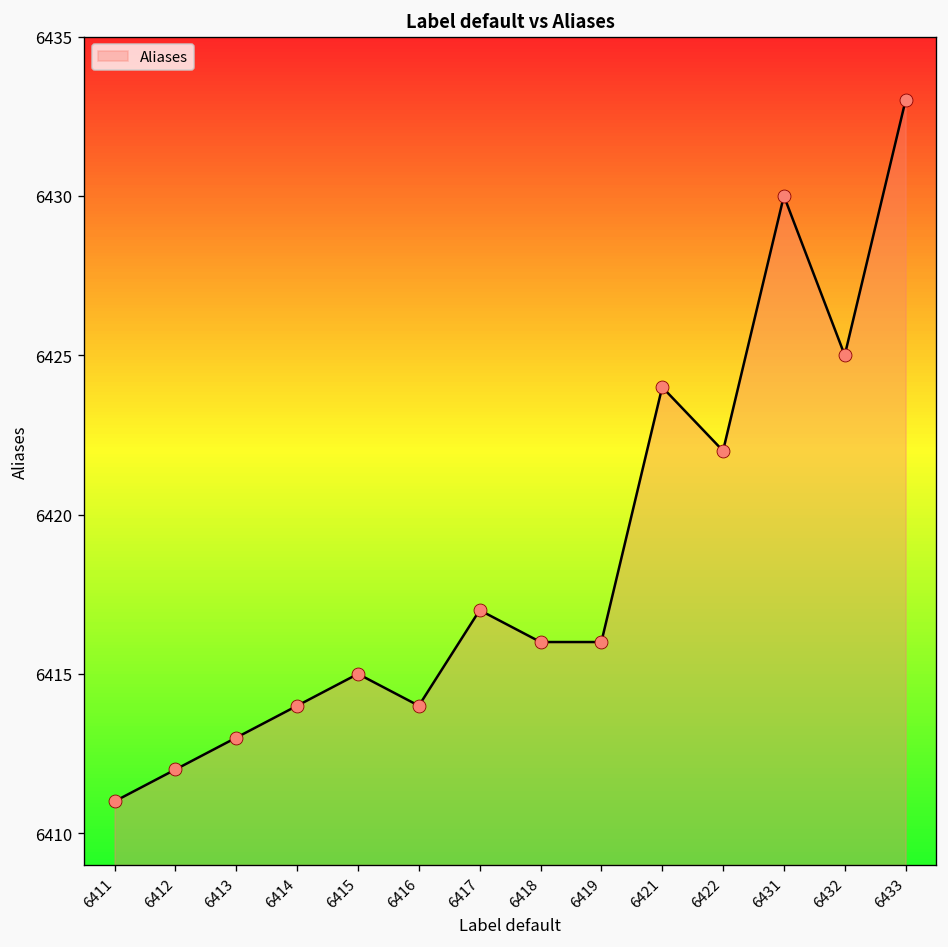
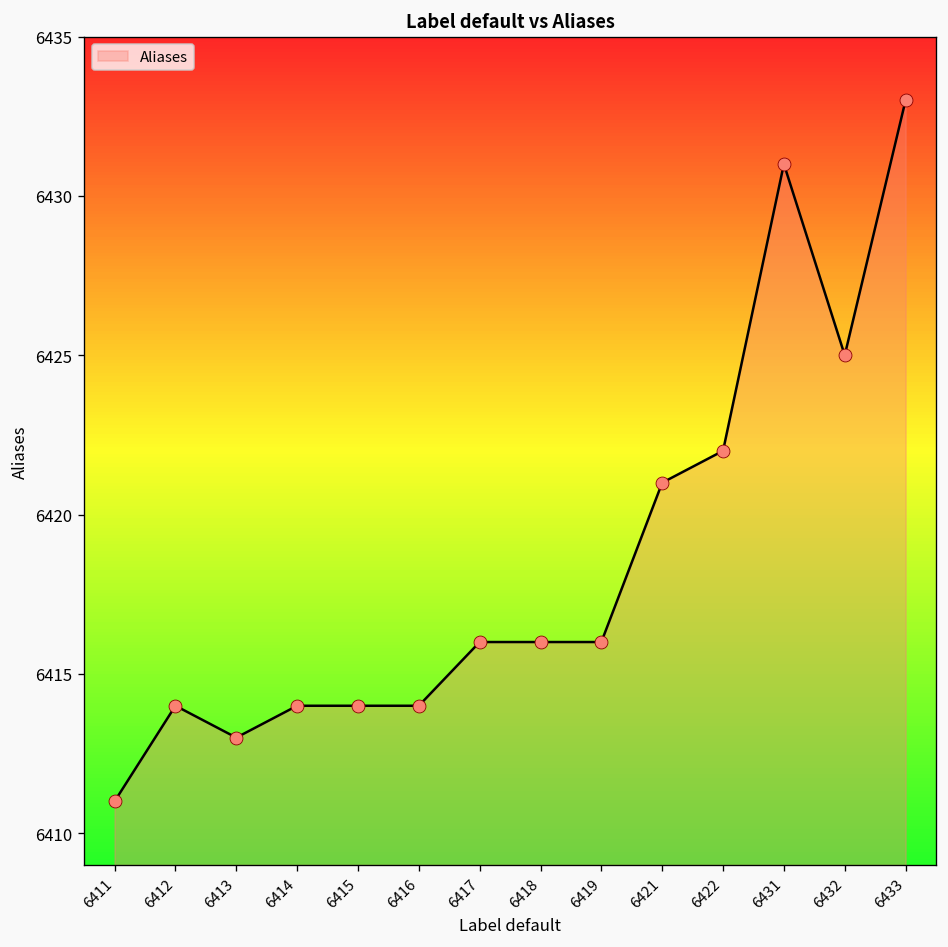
  {
    "6411": 6411,
-   "6412": 6412,
+   "6412": 6414,
    "6413": 6413,
    "6414": 6414,
-   "6415": 6415,
+   "6415": 6414,
    "6416": 6414,
-   "6417": 6417,
+   "6417": 6416,
    "6418": 6416,
    "6419": 6416,
-   "6421": 6424,
+   "6421": 6421,
    "6422": 6422,
-   "6431": 6430,
+   "6431": 6431,
    "6432": 6425,
    "6433": 6433
  }
